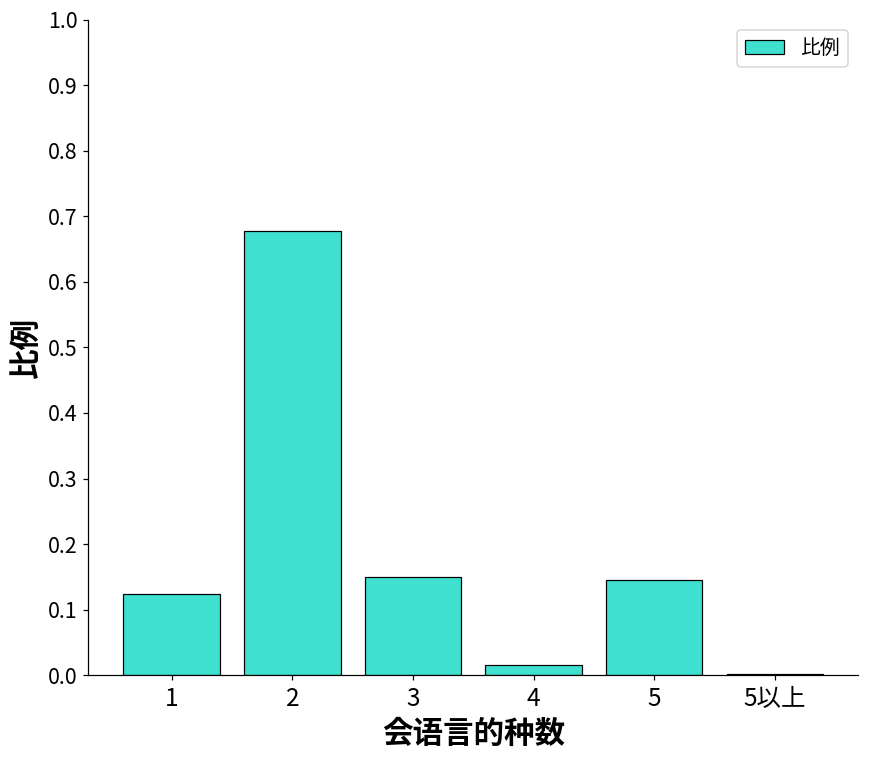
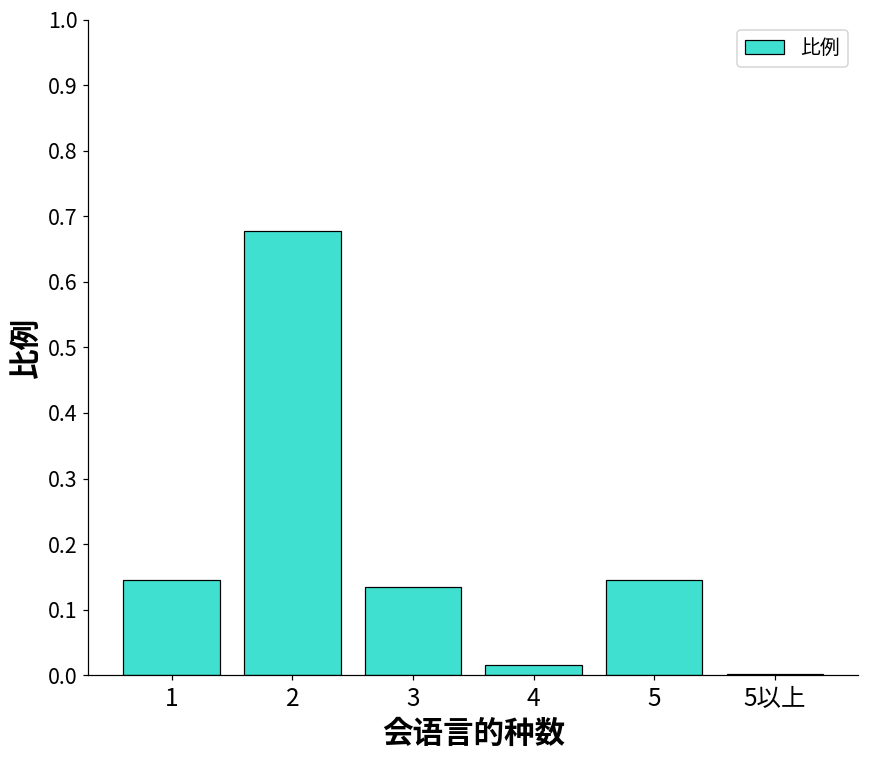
  {
-   "1": 0.12,
+   "1": 0.15,
    "2": 0.68,
-   "3": 0.15,
+   "3": 0.13,
    "4": 0.02,
    "5": 0.15
  }
